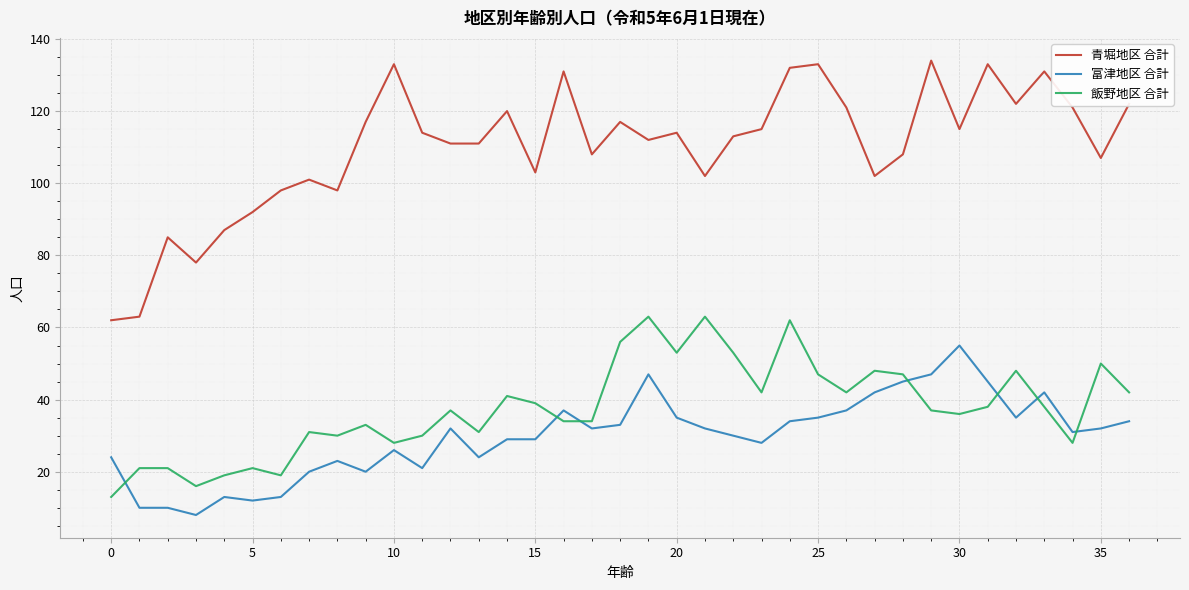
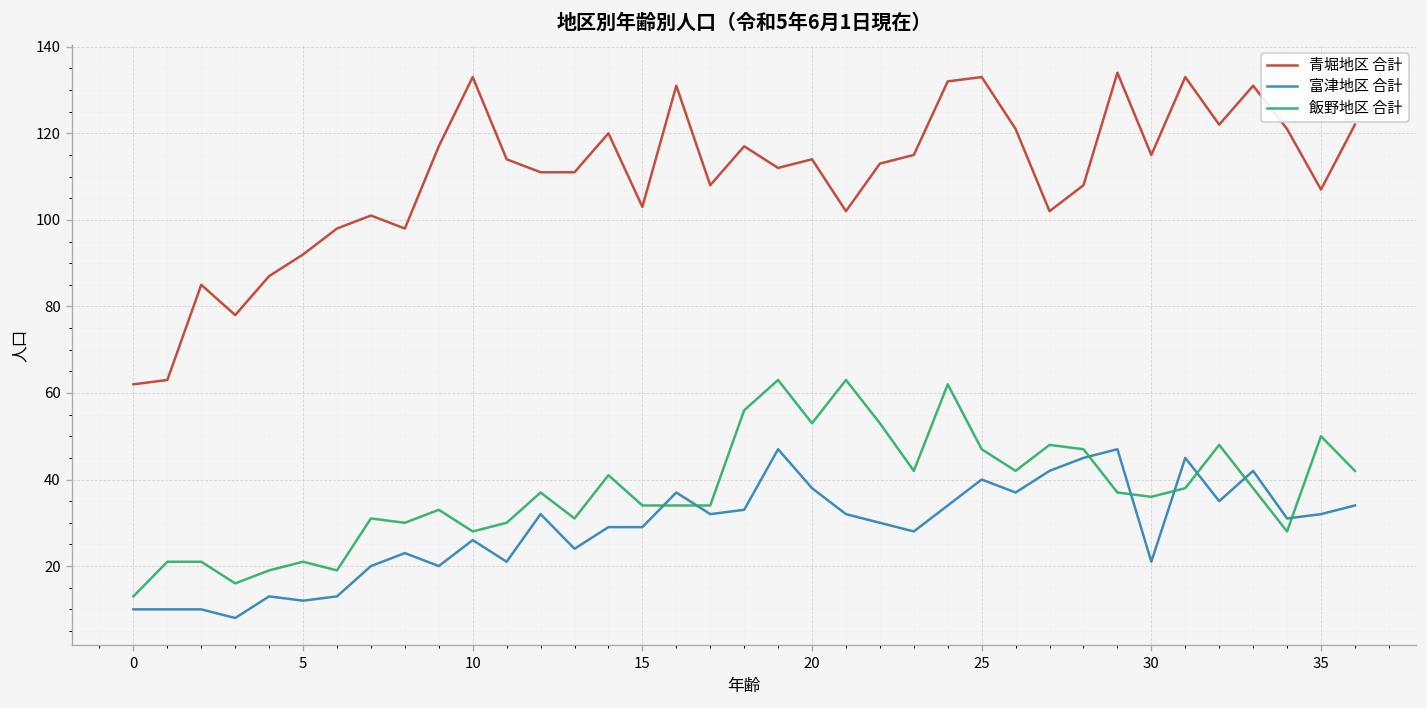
  {
    "青堀地区 合計": {
      "0": 62,
      "5": 92,
      "10": 133,
      "15": 103,
      "20": 114,
      "25": 133,
      "30": 115,
      "35": 107
    },
    "富津地区 合計": {
-     "0": 24,
+     "0": 10,
      "5": 12,
      "10": 26,
      "15": 29,
-     "20": 35,
-     "25": 35,
-     "30": 55,
+     "20": 38,
+     "25": 40,
+     "30": 21,
      "35": 32
    },
    "飯野地区 合計": {
      "0": 13,
      "5": 21,
      "10": 28,
-     "15": 39,
+     "15": 34,
      "20": 53,
      "25": 47,
      "30": 36,
      "35": 50
    }
  }
